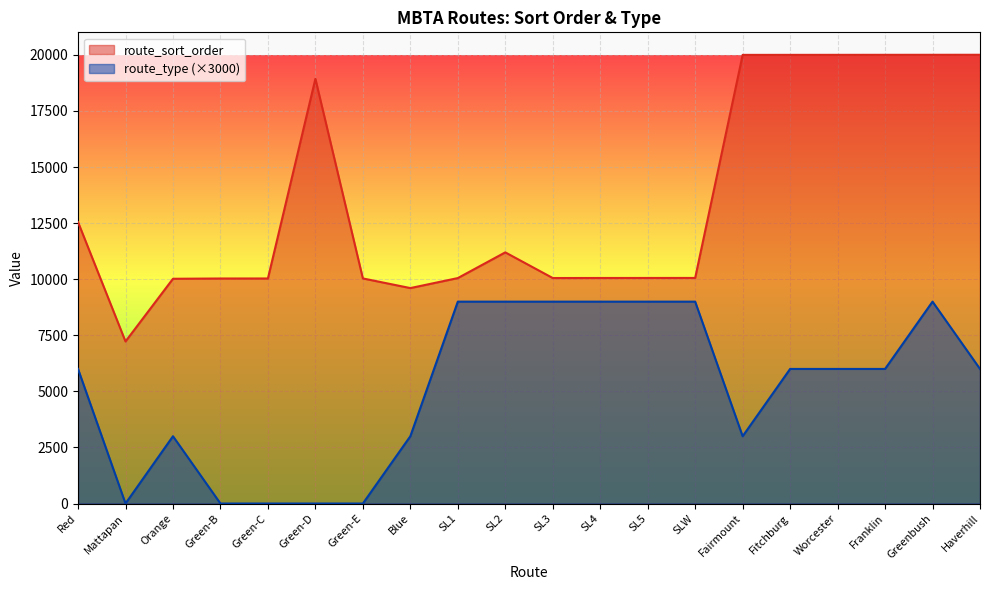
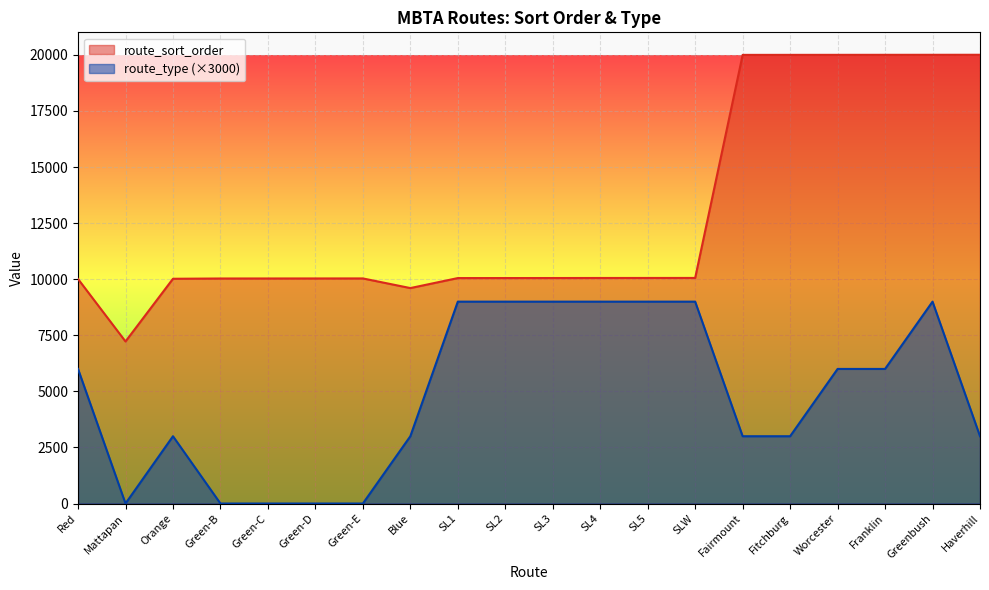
  {
    "route_sort_order": {
-     "Red": 12500,
+     "Red": 10000,
      "Mattapan": 7200,
      "Orange": 10000,
      "Green-B": 10000,
      "Green-C": 10000,
-     "Green-D": 18900,
+     "Green-D": 10000,
      "Green-E": 10000,
      "Blue": 9600,
      "SL1": 10100,
-     "SL2": 11200,
+     "SL2": 10100,
      "SL3": 10100,
      "SL4": 10100,
      "SL5": 10100,
      "SLW": 10100,
      "Fairmount": 20000,
      "Fitchburg": 20000,
      "Worcester": 20000,
      "Franklin": 20000,
      "Greenbush": 20000,
      "Haverhill": 20000
    },
    "route_type (×3000)": {
      "Red": 6000,
      "Mattapan": 0,
      "Orange": 3000,
      "Green-B": 0,
      "Green-C": 0,
      "Green-D": 0,
      "Green-E": 0,
      "Blue": 3000,
      "SL1": 9000,
      "SL2": 9000,
      "SL3": 9000,
      "SL4": 9000,
      "SL5": 9000,
      "SLW": 9000,
      "Fairmount": 3000,
-     "Fitchburg": 6000,
+     "Fitchburg": 3000,
      "Worcester": 6000,
      "Franklin": 6000,
      "Greenbush": 9000,
-     "Haverhill": 6000
+     "Haverhill": 3000
    }
  }
